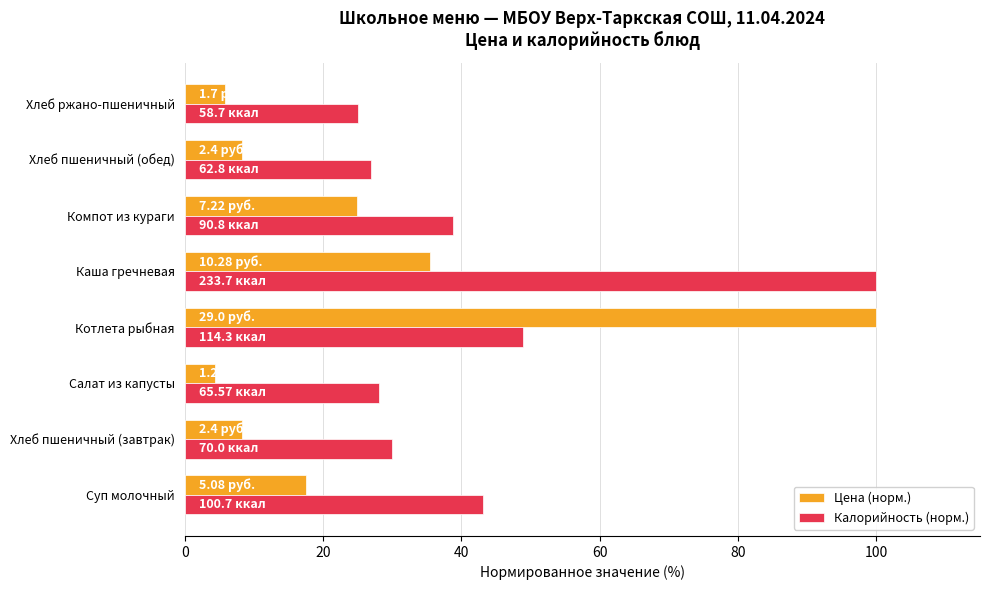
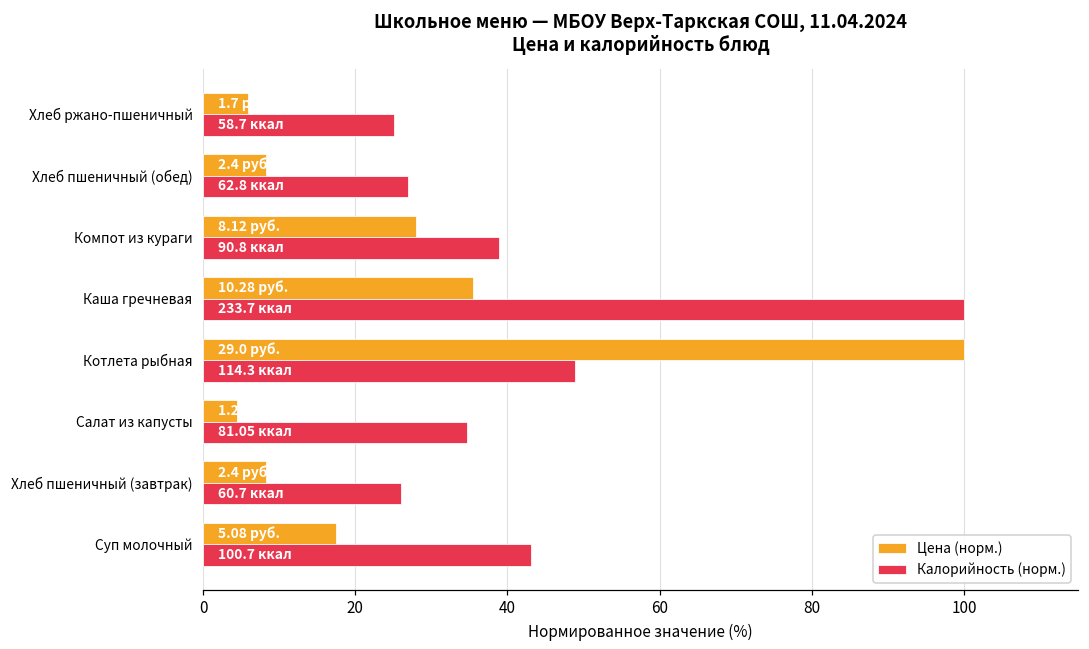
  {
    "Цена (норм.)": {
-     "Компот из кураги": 7.22
+     "Компот из кураги": 8.12
    },
    "Калорийность (норм.)": {
-     "Салат из капусты": 65.57,
-     "Хлеб пшеничный (завтрак)": 70.0
+     "Салат из капусты": 81.05,
+     "Хлеб пшеничный (завтрак)": 60.7
    }
  }
